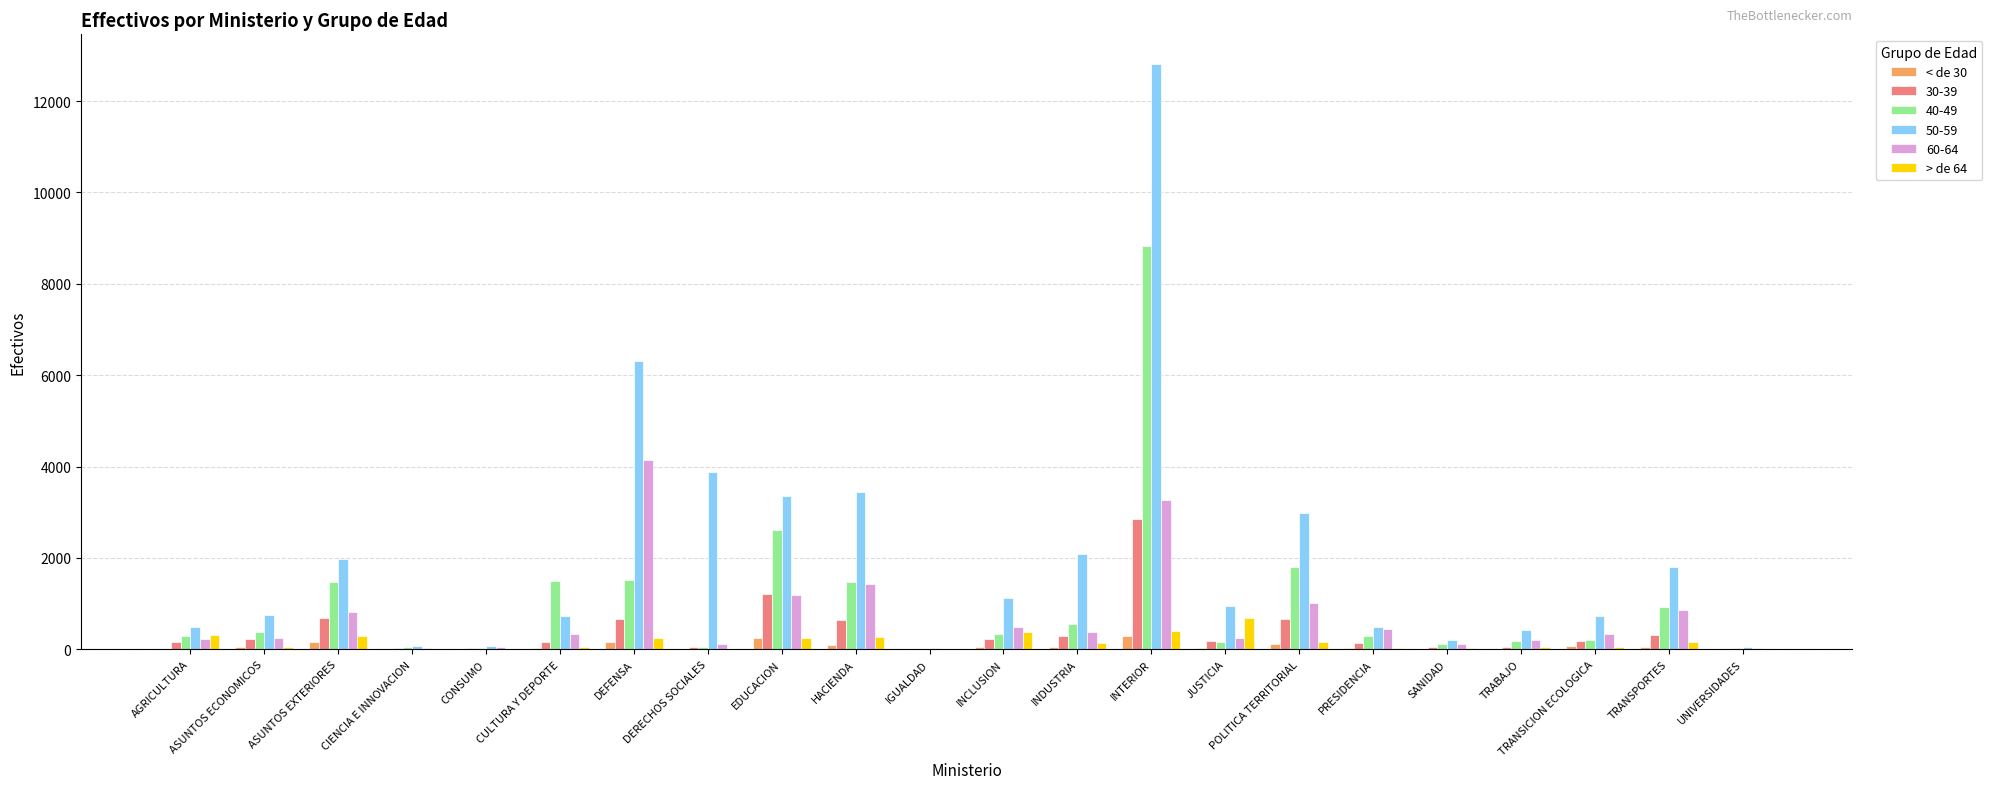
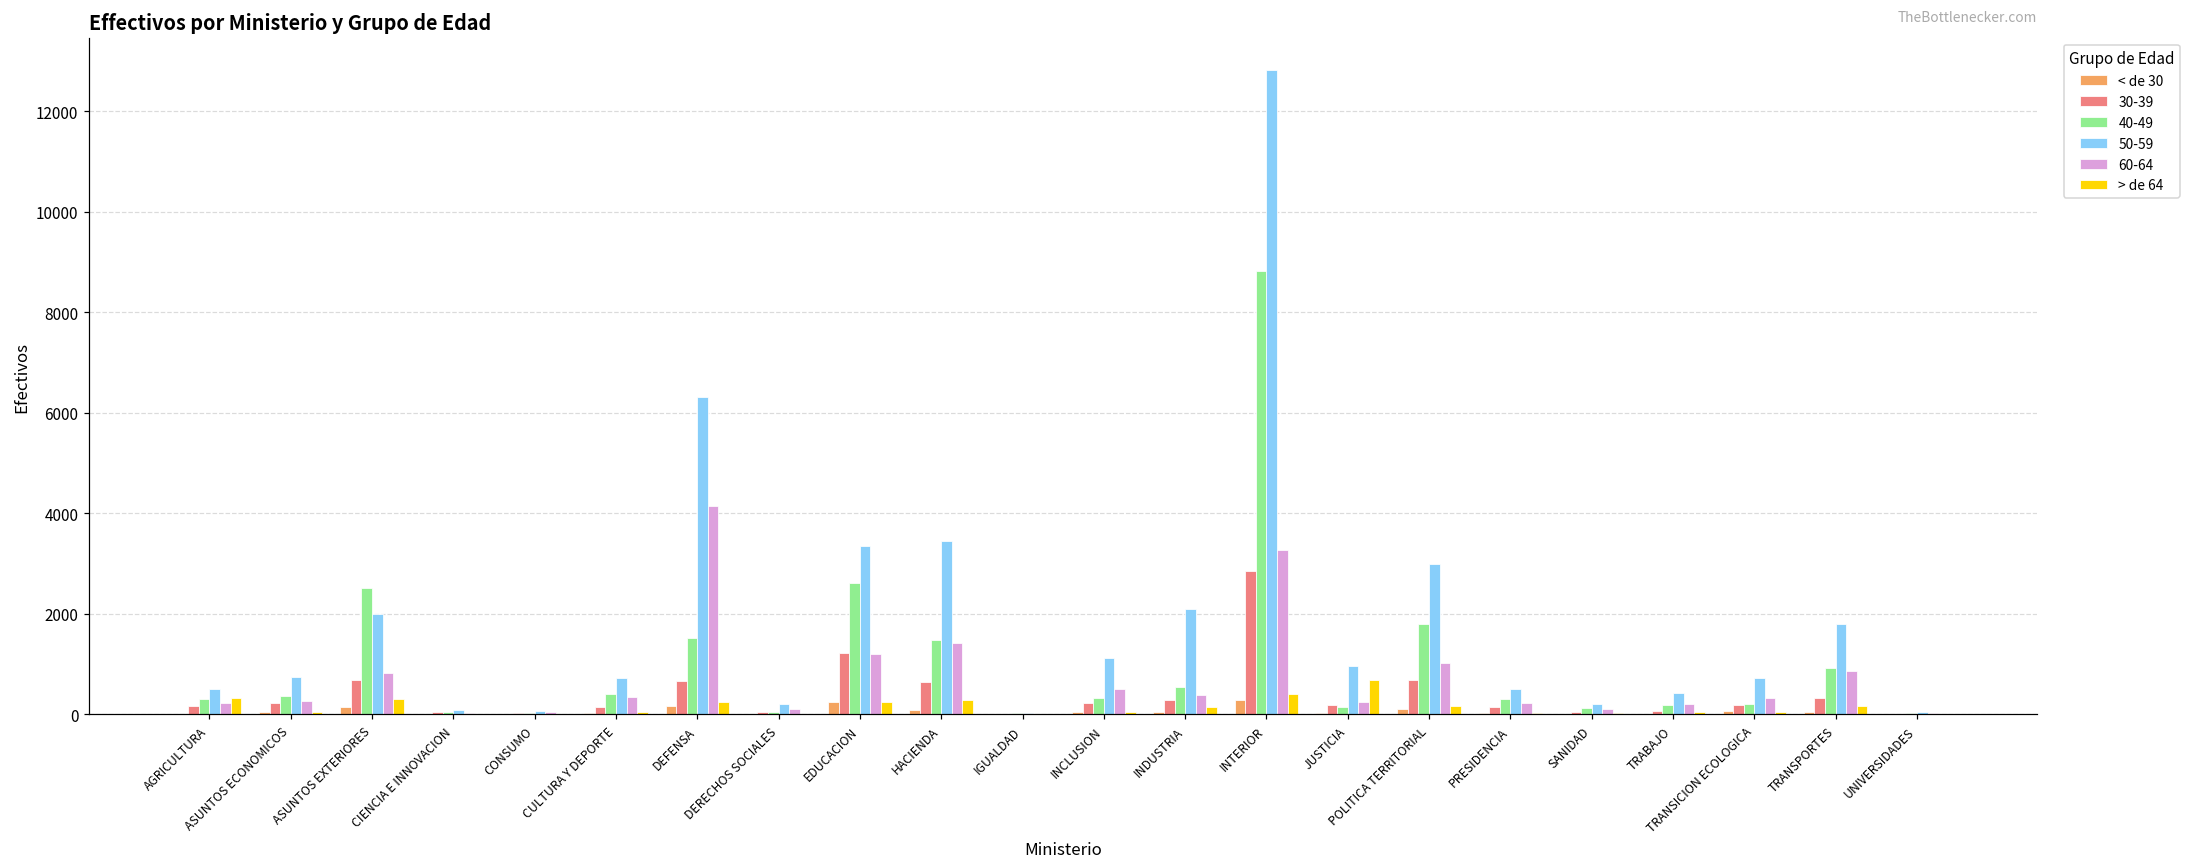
  {
    "40-49": {
      "AGRICULTURA": 300,
      "ASUNTOS ECONOMICOS": 400,
-     "ASUNTOS EXTERIORES": 1500,
-     "CULTURA Y DEPORTE": 1500,
+     "ASUNTOS EXTERIORES": 2500,
+     "CULTURA Y DEPORTE": 400,
      "DEFENSA": 1500,
      "EDUCACION": 2600,
      "HACIENDA": 1500,
      "INCLUSION": 300,
      "INDUSTRIA": 500,
      "INTERIOR": 8800,
      "JUSTICIA": 200,
      "POLITICA TERRITORIAL": 1800,
      "PRESIDENCIA": 300,
      "SANIDAD": 100,
      "TRABAJO": 200,
      "TRANSICION ECOLOGICA": 200,
      "TRANSPORTES": 900
    },
    "50-59": {
      "AGRICULTURA": 500,
      "ASUNTOS ECONOMICOS": 700,
      "ASUNTOS EXTERIORES": 2000,
      "CIENCIA E INNOVACION": 100,
      "CONSUMO": 100,
      "CULTURA Y DEPORTE": 700,
      "DEFENSA": 6300,
-     "DERECHOS SOCIALES": 3900,
+     "DERECHOS SOCIALES": 200,
      "EDUCACION": 3300,
      "HACIENDA": 3500,
      "INCLUSION": 1100,
      "INDUSTRIA": 2100,
      "INTERIOR": 12800,
      "JUSTICIA": 1000,
      "POLITICA TERRITORIAL": 3000,
      "PRESIDENCIA": 500,
      "SANIDAD": 200,
      "TRABAJO": 400,
      "TRANSICION ECOLOGICA": 700,
      "TRANSPORTES": 1800,
      "UNIVERSIDADES": 100
    },
    "60-64": {
      "AGRICULTURA": 200,
      "ASUNTOS ECONOMICOS": 300,
      "ASUNTOS EXTERIORES": 800,
      "CULTURA Y DEPORTE": 300,
      "DEFENSA": 4200,
      "DERECHOS SOCIALES": 100,
      "EDUCACION": 1200,
      "HACIENDA": 1400,
      "IGUALDAD": 0,
      "INCLUSION": 500,
      "INDUSTRIA": 400,
      "INTERIOR": 3300,
      "JUSTICIA": 300,
      "POLITICA TERRITORIAL": 1000,
-     "PRESIDENCIA": 500,
+     "PRESIDENCIA": 200,
      "SANIDAD": 100,
      "TRABAJO": 200,
      "TRANSICION ECOLOGICA": 300,
      "TRANSPORTES": 900
    },
    "> de 64": {
      "AGRICULTURA": 300,
      "ASUNTOS EXTERIORES": 300,
      "CIENCIA E INNOVACION": 0,
      "DEFENSA": 300,
      "EDUCACION": 200,
      "HACIENDA": 300,
      "IGUALDAD": 0,
-     "INCLUSION": 400,
+     "INCLUSION": 0,
      "INDUSTRIA": 100,
      "INTERIOR": 400,
      "JUSTICIA": 700,
      "POLITICA TERRITORIAL": 200,
      "TRANSPORTES": 200
    }
  }
